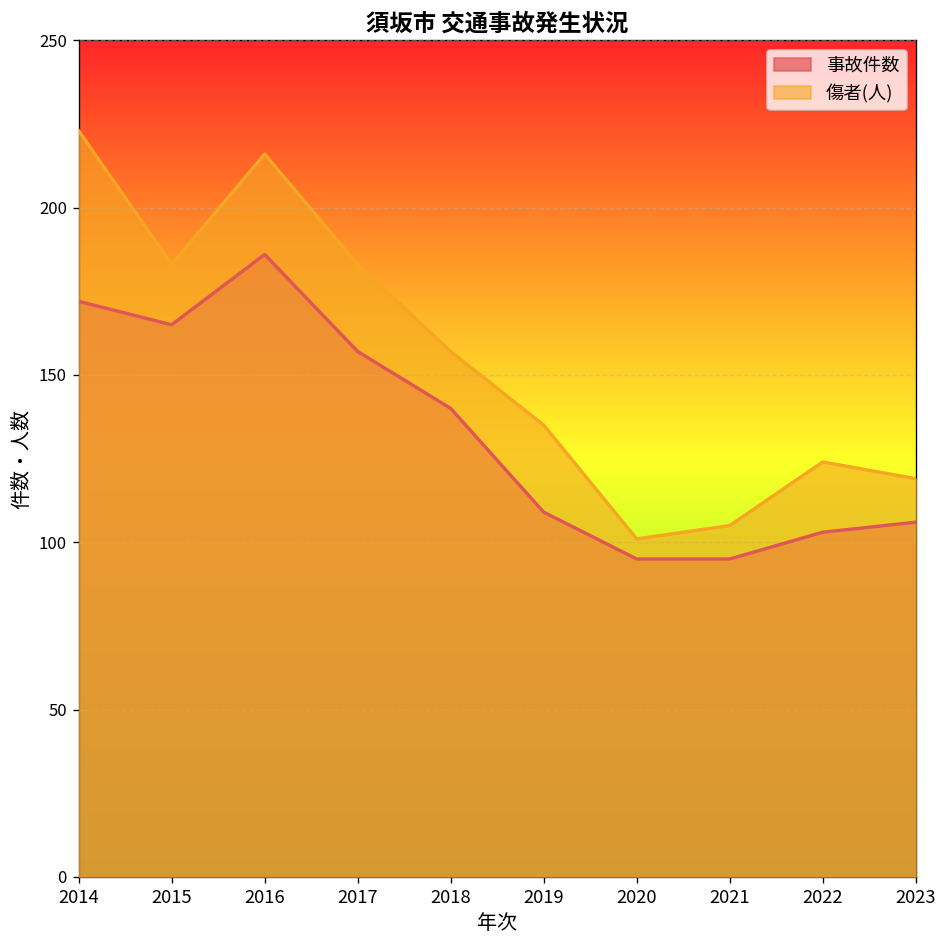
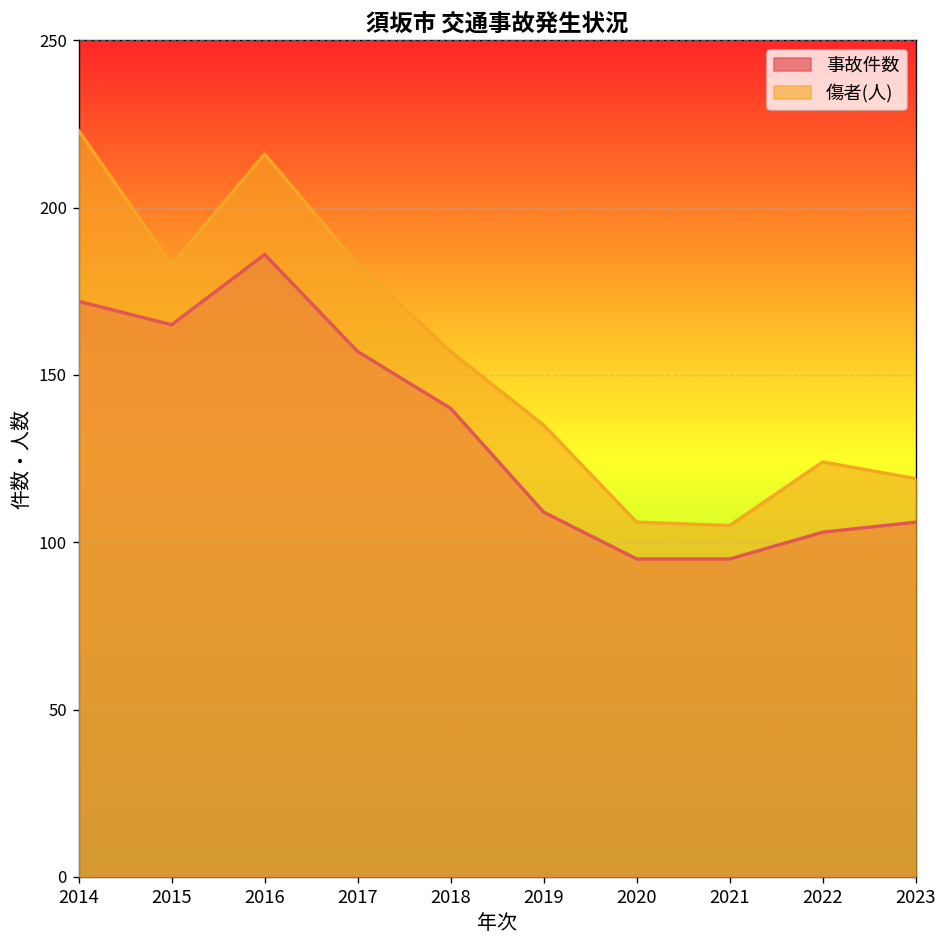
  {
    "事故件数": {
      "2014": 172,
      "2015": 165,
      "2016": 186,
      "2017": 157,
      "2018": 140,
      "2019": 109,
      "2020": 95,
      "2021": 95,
      "2022": 103,
      "2023": 106
    },
    "傷者(人)": {
      "2014": 223,
      "2015": 183,
      "2016": 216,
      "2017": 183,
      "2018": 157,
      "2019": 135,
-     "2020": 101,
+     "2020": 106,
      "2021": 105,
      "2022": 124,
      "2023": 119
    }
  }
